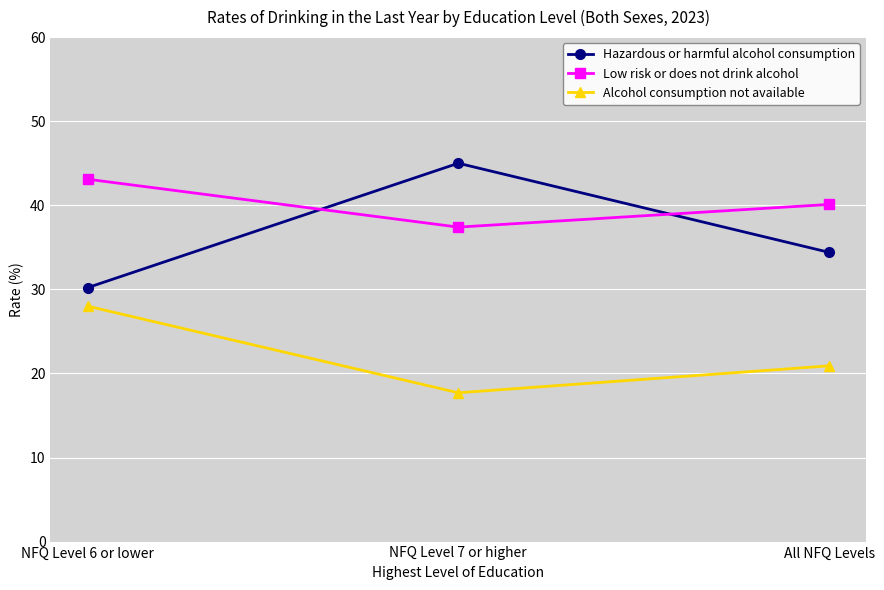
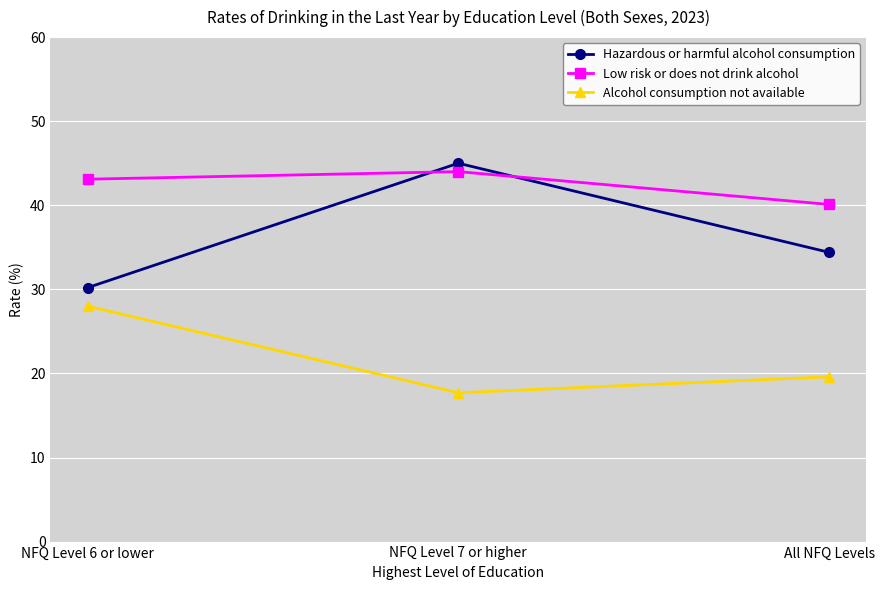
  {
    "Hazardous or harmful alcohol consumption": {
      "NFQ Level 6 or lower": 30,
      "NFQ Level 7 or higher": 45,
      "All NFQ Levels": 34
    },
    "Low risk or does not drink alcohol": {
      "NFQ Level 6 or lower": 43,
-     "NFQ Level 7 or higher": 37,
+     "NFQ Level 7 or higher": 44,
      "All NFQ Levels": 40
    },
    "Alcohol consumption not available": {
      "NFQ Level 6 or lower": 28,
      "NFQ Level 7 or higher": 18,
-     "All NFQ Levels": 21
+     "All NFQ Levels": 20
    }
  }
